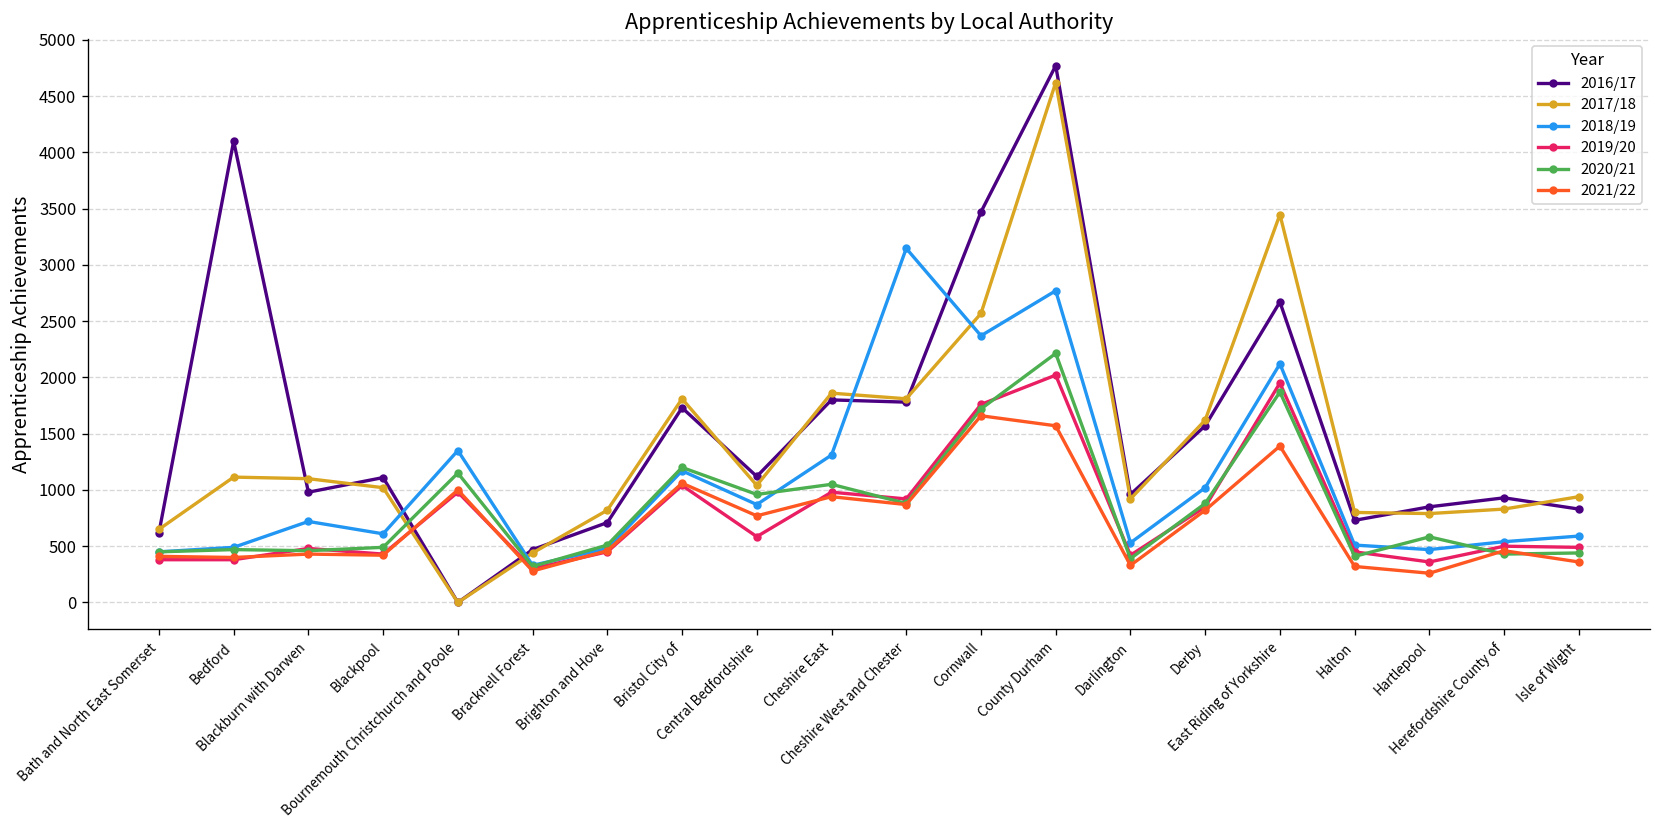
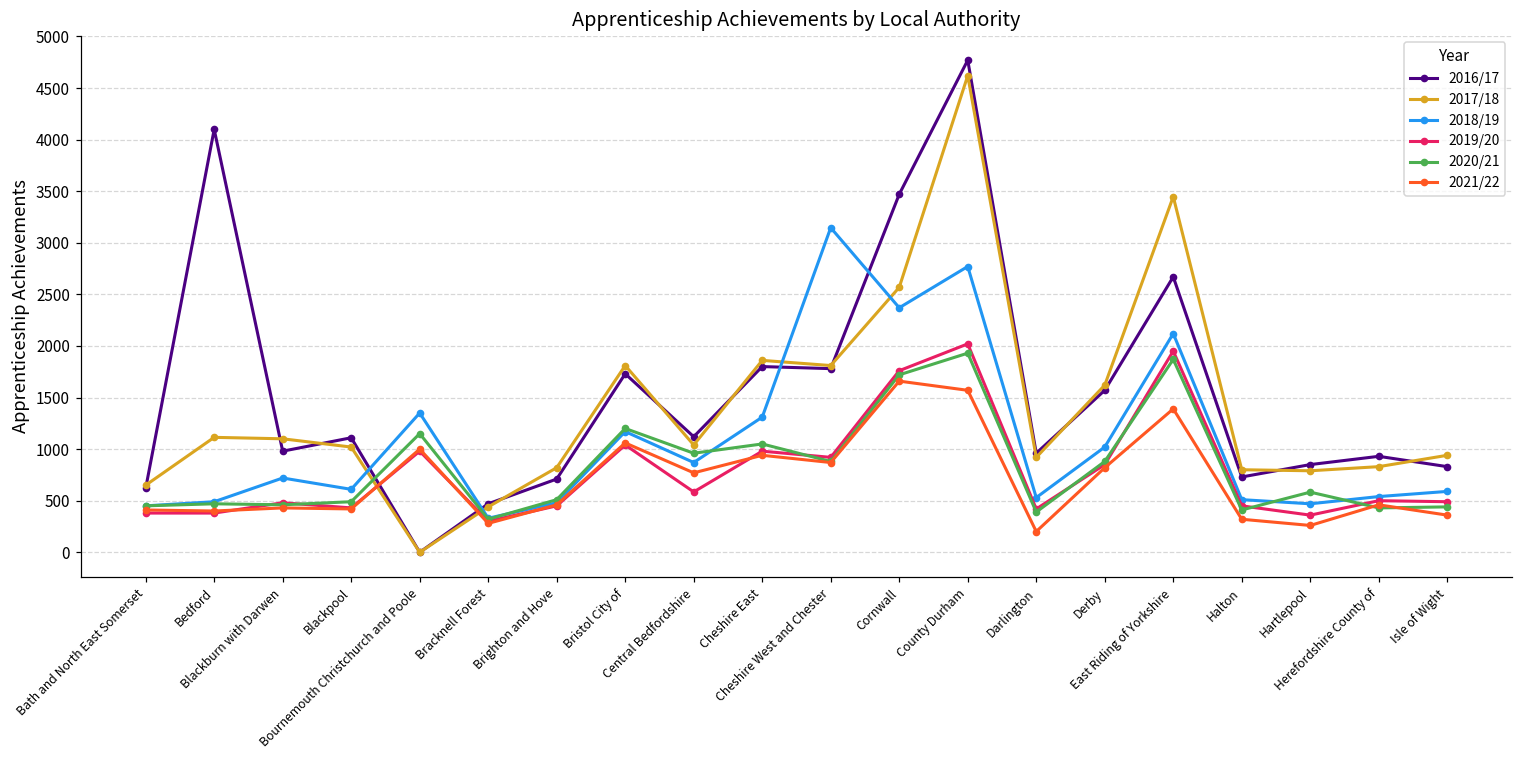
  {
    "2016/17": {
      "Bath and North East Somerset": 600,
      "Bedford": 4100,
      "Blackburn with Darwen": 1000,
      "Blackpool": 1100,
      "Bracknell Forest": 500,
      "Brighton and Hove": 700,
      "Bristol City of": 1700,
      "Central Bedfordshire": 1100,
      "Cheshire East": 1800,
      "Cheshire West and Chester": 1800,
      "Cornwall": 3500,
      "County Durham": 4800,
      "Darlington": 1000,
      "Derby": 1600,
      "East Riding of Yorkshire": 2700,
      "Halton": 700,
      "Hartlepool": 900,
      "Herefordshire County of": 900,
      "Isle of Wight": 800
    },
    "2017/18": {
      "Bath and North East Somerset": 700,
      "Bedford": 1100,
      "Blackburn with Darwen": 1100,
      "Blackpool": 1000,
      "Bracknell Forest": 400,
      "Brighton and Hove": 800,
      "Bristol City of": 1800,
      "Central Bedfordshire": 1000,
      "Cheshire East": 1900,
      "Cheshire West and Chester": 1800,
      "Cornwall": 2600,
      "County Durham": 4600,
      "Darlington": 900,
      "Derby": 1600,
      "East Riding of Yorkshire": 3400,
      "Halton": 800,
      "Hartlepool": 800,
      "Herefordshire County of": 800,
      "Isle of Wight": 900
    },
    "2018/19": {
      "Blackburn with Darwen": 700,
      "Blackpool": 600,
      "Bournemouth Christchurch and Poole": 1400,
      "Bristol City of": 1200,
      "Central Bedfordshire": 900,
      "Cheshire East": 1300,
      "Cheshire West and Chester": 3100,
      "Cornwall": 2400,
      "County Durham": 2800,
      "Darlington": 500,
      "Derby": 1000,
      "East Riding of Yorkshire": 2100,
      "Halton": 500,
      "Hartlepool": 500,
      "Herefordshire County of": 500,
      "Isle of Wight": 600
    },
    "2019/20": {
      "Bath and North East Somerset": 400,
      "Central Bedfordshire": 600,
      "Cheshire East": 1000,
      "Cheshire West and Chester": 900,
      "Cornwall": 1800,
      "County Durham": 2000,
      "Darlington": 400,
      "Derby": 900,
      "East Riding of Yorkshire": 2000,
      "Halton": 500,
      "Hartlepool": 400,
      "Herefordshire County of": 500,
      "Isle of Wight": 500
    },
    "2020/21": {
      "Blackpool": 500,
      "Bournemouth Christchurch and Poole": 1200,
      "Brighton and Hove": 500,
      "Bristol City of": 1200,
      "Central Bedfordshire": 1000,
      "Cheshire East": 1100,
      "Cornwall": 1700,
-     "County Durham": 2200,
+     "County Durham": 1900,
      "Darlington": 400,
      "Derby": 900,
      "East Riding of Yorkshire": 1900,
      "Halton": 400,
      "Hartlepool": 600,
      "Herefordshire County of": 400,
      "Isle of Wight": 400
    },
    "2021/22": {
      "Bath and North East Somerset": 400,
      "Blackburn with Darwen": 400,
      "Central Bedfordshire": 800,
      "Cheshire East": 900,
      "Cornwall": 1700,
      "County Durham": 1600,
-     "Darlington": 300,
+     "Darlington": 200,
      "Derby": 800,
      "East Riding of Yorkshire": 1400,
      "Halton": 300,
      "Hartlepool": 300,
      "Herefordshire County of": 500,
      "Isle of Wight": 400
    }
  }
